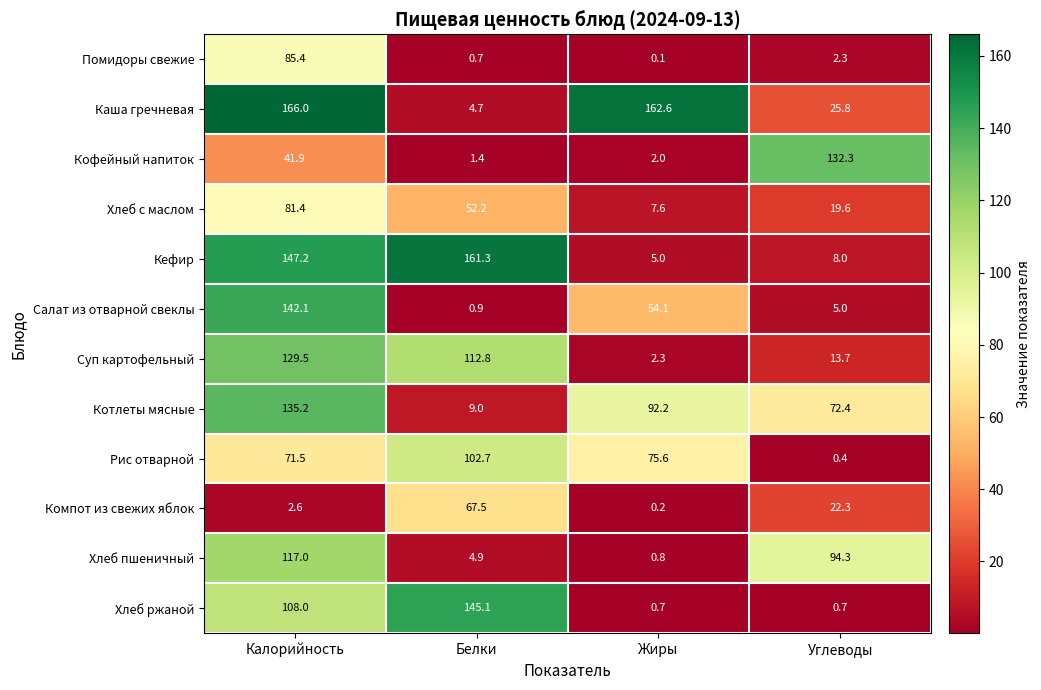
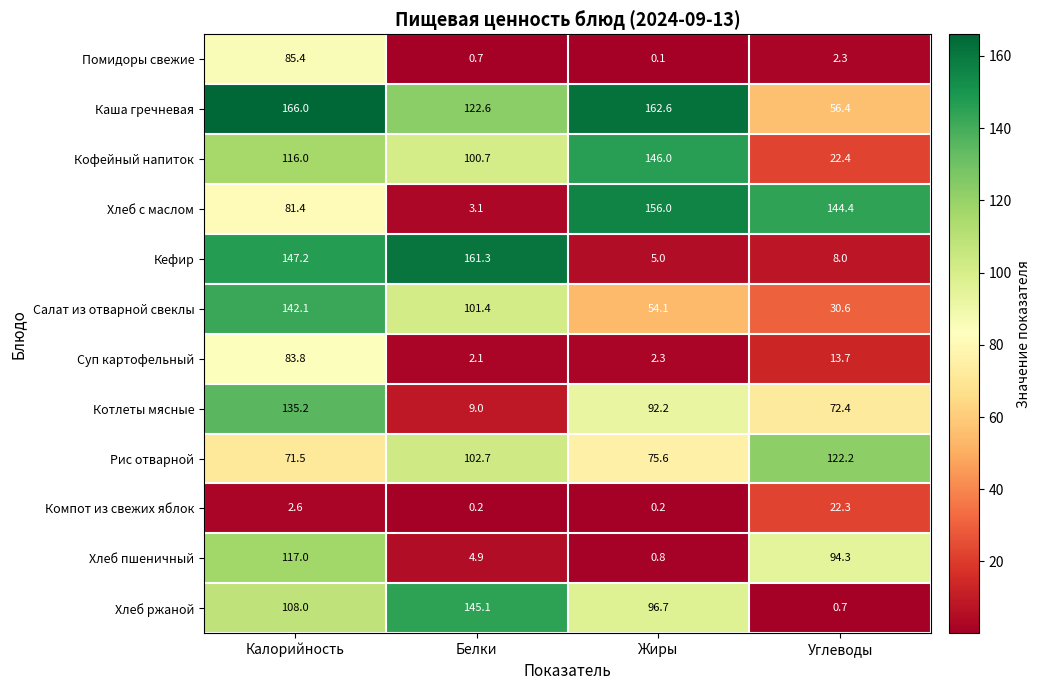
  {
    "Помидоры свежие": {
      "Калорийность": 85.4,
      "Белки": 0.7,
      "Жиры": 0.1,
      "Углеводы": 2.3
    },
    "Каша гречневая": {
      "Калорийность": 166.0,
-     "Белки": 4.7,
+     "Белки": 122.6,
      "Жиры": 162.6,
-     "Углеводы": 25.8
+     "Углеводы": 56.4
    },
    "Кофейный напиток": {
-     "Калорийность": 41.9,
-     "Белки": 1.4,
-     "Жиры": 2.0,
-     "Углеводы": 132.3
+     "Калорийность": 116.0,
+     "Белки": 100.7,
+     "Жиры": 146.0,
+     "Углеводы": 22.4
    },
    "Хлеб с маслом": {
      "Калорийность": 81.4,
-     "Белки": 52.2,
-     "Жиры": 7.6,
-     "Углеводы": 19.6
+     "Белки": 3.1,
+     "Жиры": 156.0,
+     "Углеводы": 144.4
    },
    "Кефир": {
      "Калорийность": 147.2,
      "Белки": 161.3,
      "Жиры": 5.0,
      "Углеводы": 8.0
    },
    "Салат из отварной свеклы": {
      "Калорийность": 142.1,
-     "Белки": 0.9,
+     "Белки": 101.4,
      "Жиры": 54.1,
-     "Углеводы": 5.0
+     "Углеводы": 30.6
    },
    "Суп картофельный": {
-     "Калорийность": 129.5,
-     "Белки": 112.8,
+     "Калорийность": 83.8,
+     "Белки": 2.1,
      "Жиры": 2.3,
      "Углеводы": 13.7
    },
    "Котлеты мясные": {
      "Калорийность": 135.2,
      "Белки": 9.0,
      "Жиры": 92.2,
      "Углеводы": 72.4
    },
    "Рис отварной": {
      "Калорийность": 71.5,
      "Белки": 102.7,
      "Жиры": 75.6,
-     "Углеводы": 0.4
+     "Углеводы": 122.2
    },
    "Компот из свежих яблок": {
      "Калорийность": 2.6,
-     "Белки": 67.5,
+     "Белки": 0.2,
      "Жиры": 0.2,
      "Углеводы": 22.3
    },
    "Хлеб пшеничный": {
      "Калорийность": 117.0,
      "Белки": 4.9,
      "Жиры": 0.8,
      "Углеводы": 94.3
    },
    "Хлеб ржаной": {
      "Калорийность": 108.0,
      "Белки": 145.1,
-     "Жиры": 0.7,
+     "Жиры": 96.7,
      "Углеводы": 0.7
    }
  }
